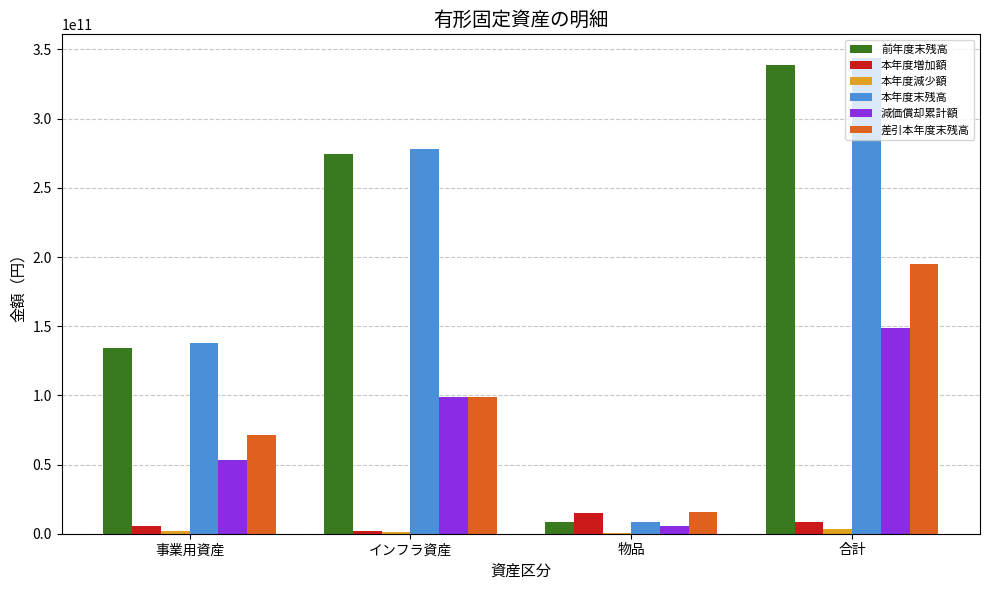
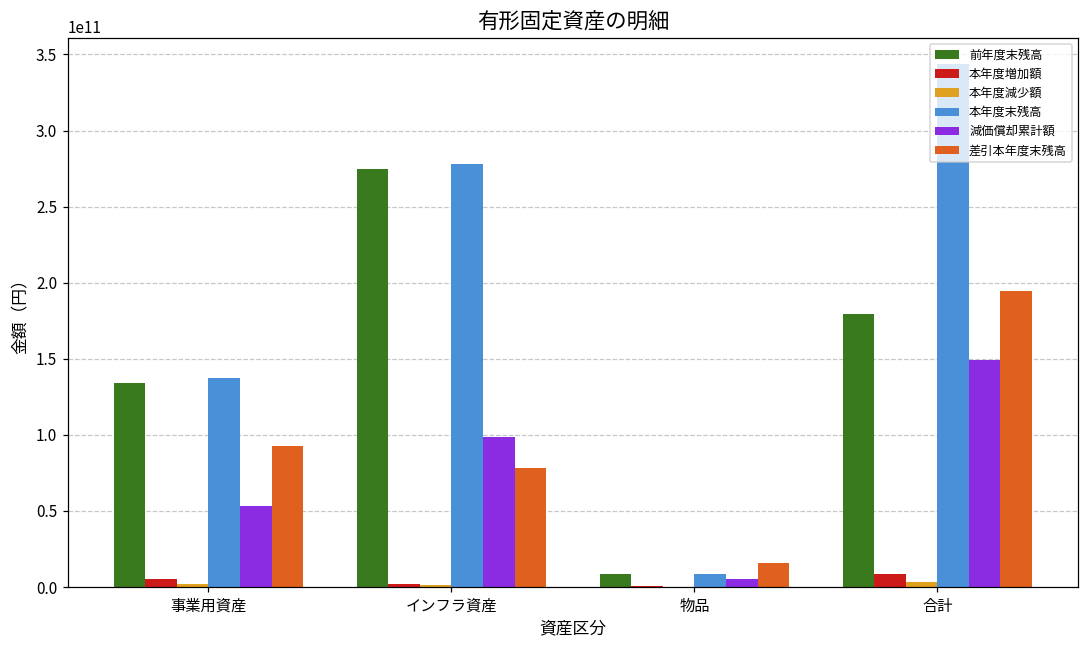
  {
    "前年度末残高": {
      "事業用資産": 134000000000,
      "インフラ資産": 275000000000,
      "物品": 8000000000,
-     "合計": 339000000000
+     "合計": 179000000000
    },
    "本年度増加額": {
      "事業用資産": 5000000000,
      "インフラ資産": 2000000000,
-     "物品": 15000000000,
+     "物品": 1000000000,
      "合計": 8000000000
    },
    "本年度減少額": {
      "事業用資産": 2000000000,
      "合計": 3000000000
    },
    "本年度末残高": {
      "事業用資産": 138000000000,
      "インフラ資産": 278000000000,
      "物品": 9000000000
    },
    "減価償却累計額": {
      "事業用資産": 54000000000,
      "インフラ資産": 99000000000,
      "物品": 6000000000,
      "合計": 149000000000
    },
    "差引本年度末残高": {
-     "事業用資産": 72000000000,
-     "インフラ資産": 99000000000,
+     "事業用資産": 93000000000,
+     "インフラ資産": 78000000000,
      "物品": 16000000000,
      "合計": 195000000000
    }
  }
